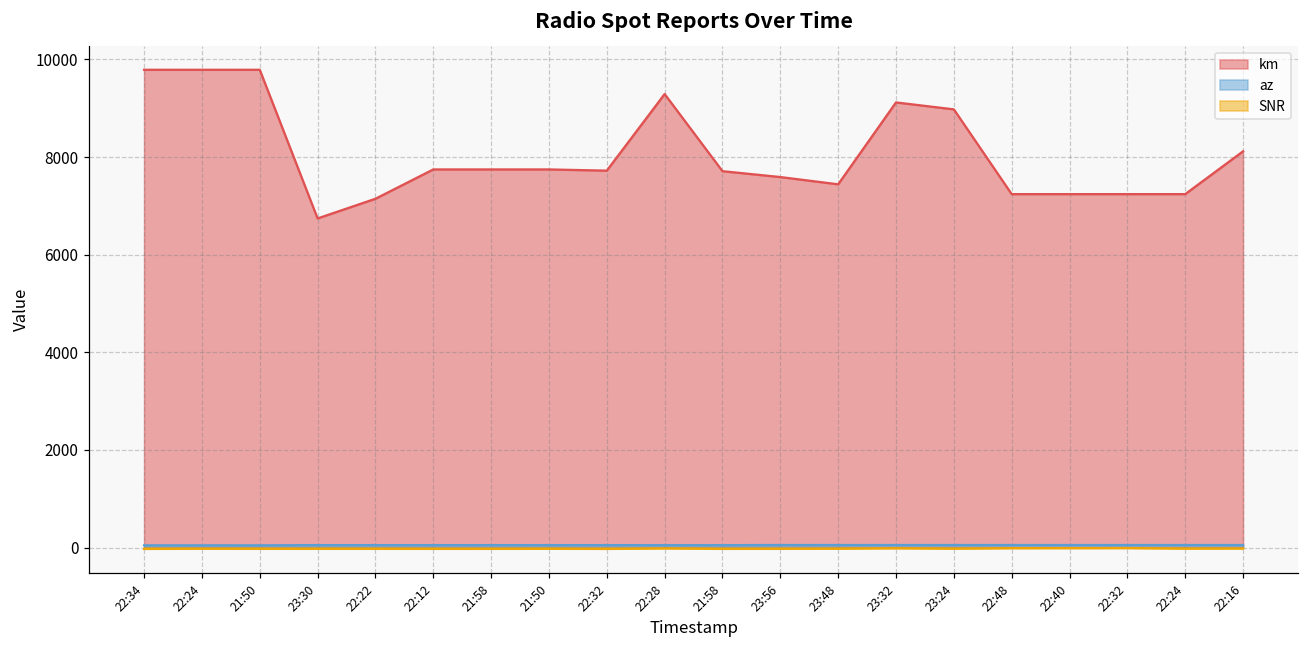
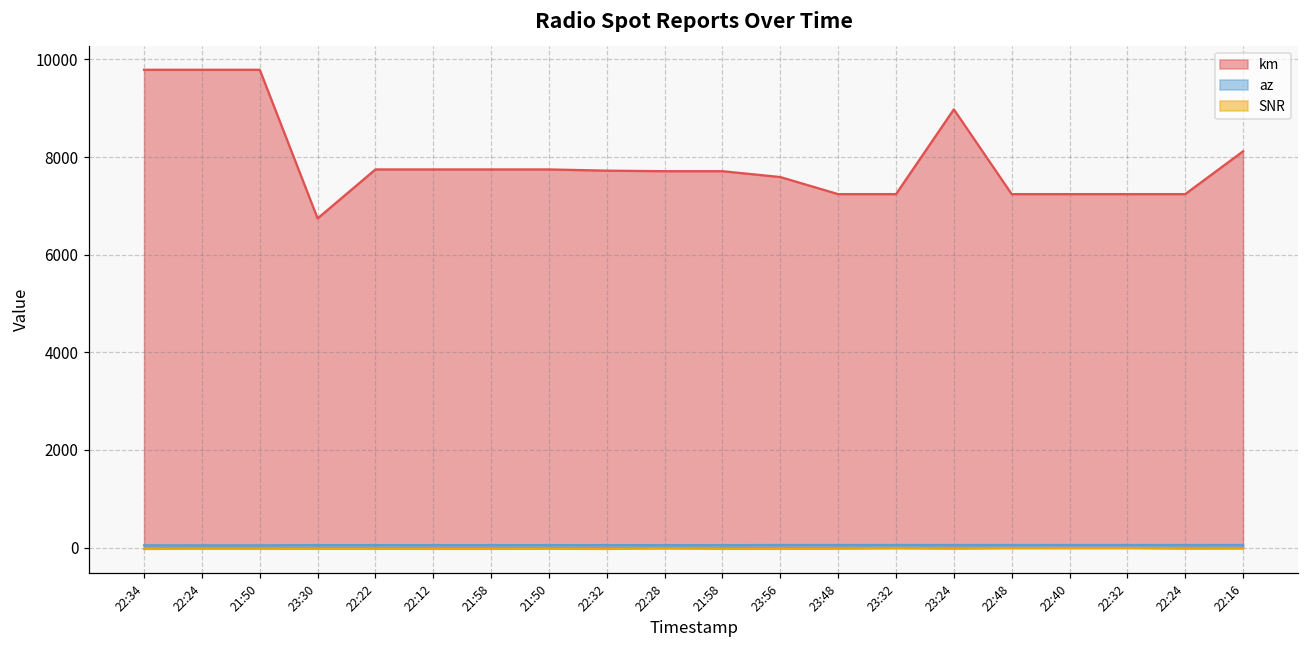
  {
    "km": {
      "22:34": 9800,
      "23:30": 6700,
-     "22:22": 7100,
+     "22:22": 7700,
      "22:12": 7700,
-     "22:28": 9300,
+     "22:28": 7700,
      "23:56": 7600,
-     "23:48": 7400,
-     "23:32": 9100,
+     "23:48": 7200,
+     "23:32": 7200,
      "23:24": 9000,
      "22:48": 7200,
      "22:40": 7200,
      "22:16": 8100
    }
  }
